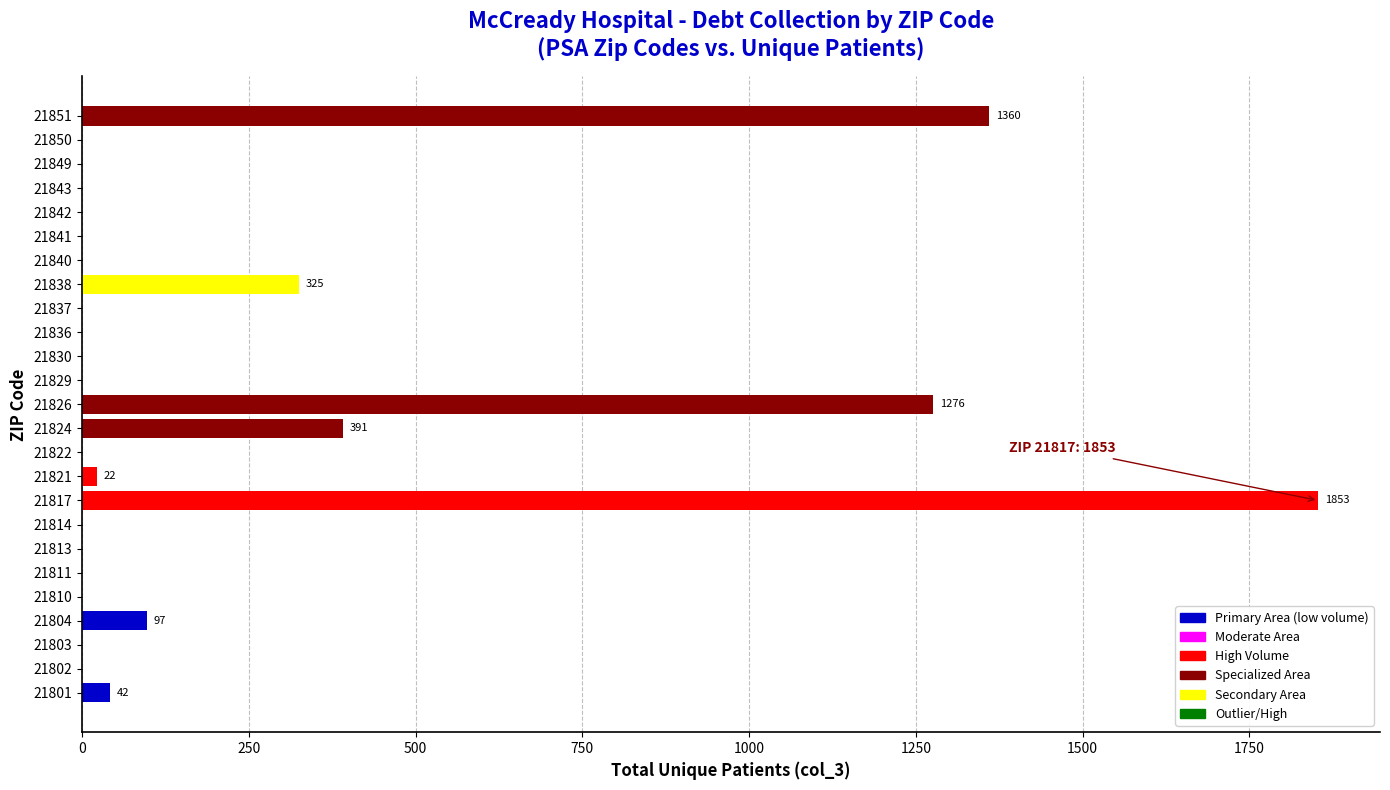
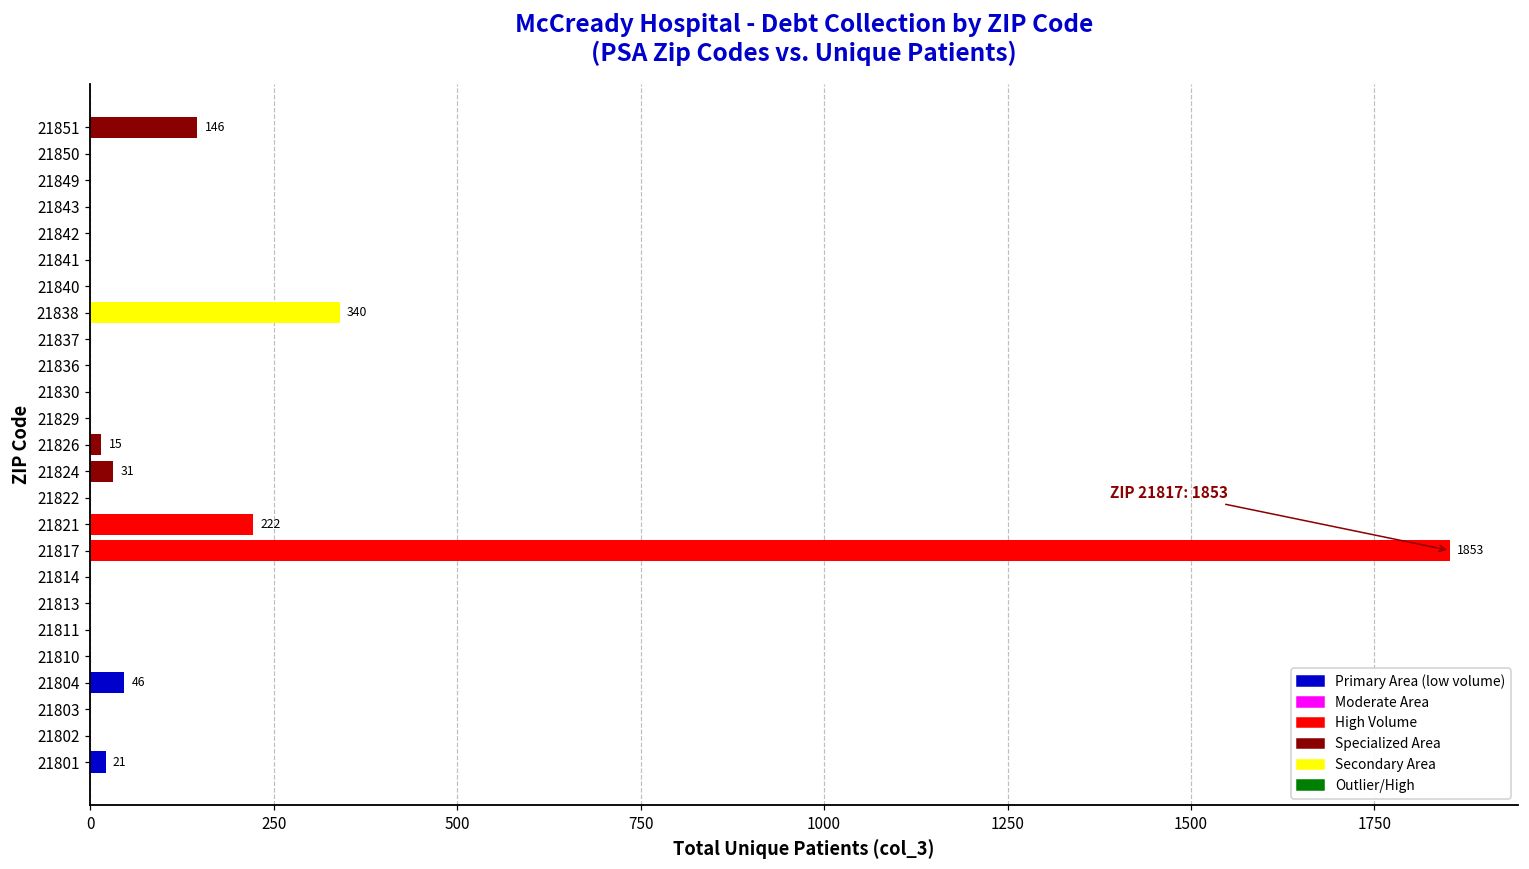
  {
-   "21851": 1360,
-   "21838": 325,
-   "21826": 1276,
-   "21824": 391,
-   "21821": 22,
+   "21851": 146,
+   "21838": 340,
+   "21826": 15,
+   "21824": 31,
+   "21821": 222,
    "21817": 1853,
-   "21804": 97,
-   "21801": 42
+   "21804": 46,
+   "21801": 21
  }
